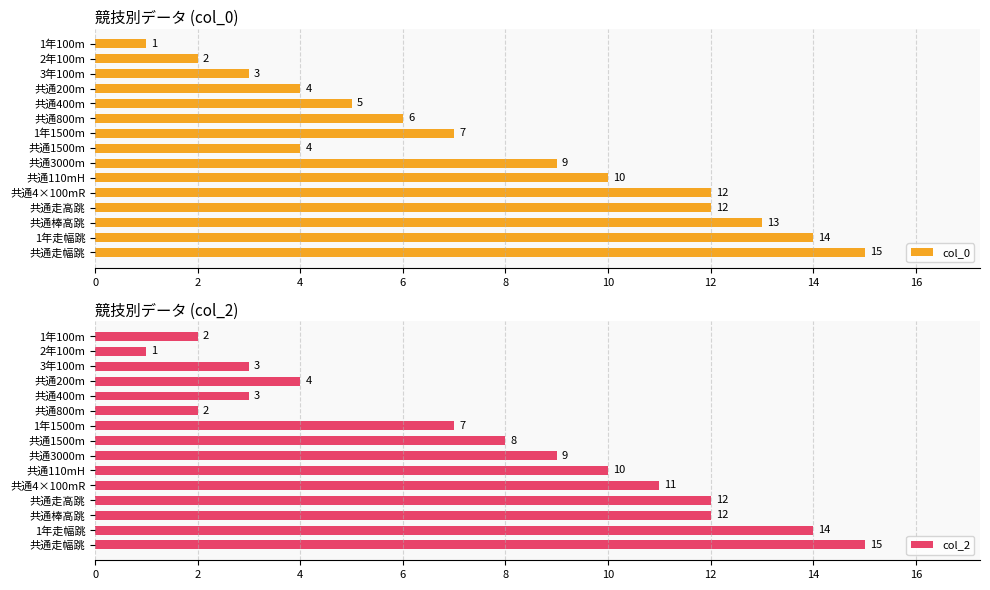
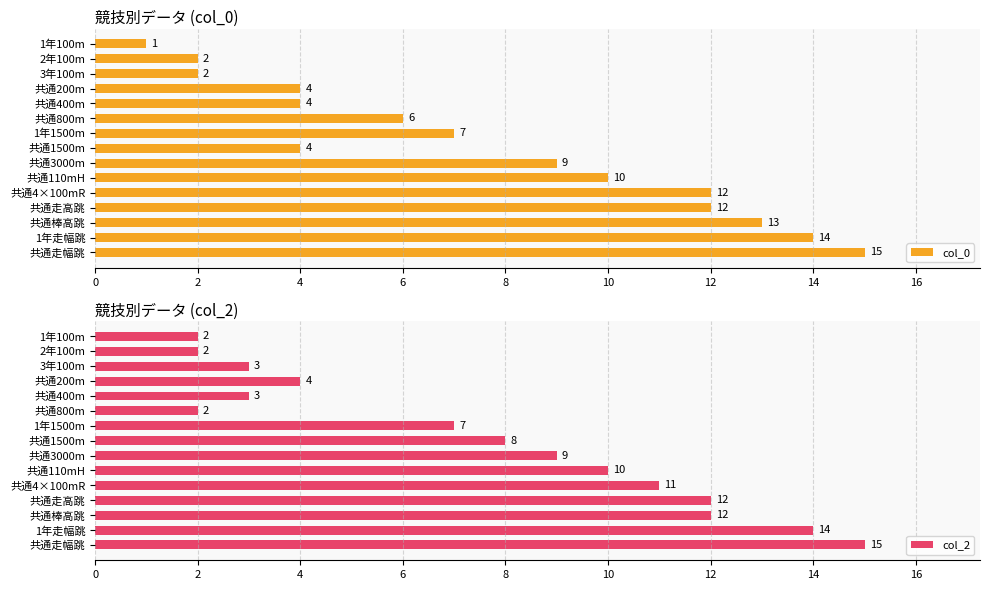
  {
    "競技別データ (col_0)": {
      "1年100m": 1,
      "2年100m": 2,
-     "3年100m": 3,
+     "3年100m": 2,
      "共通200m": 4,
-     "共通400m": 5,
+     "共通400m": 4,
      "共通800m": 6,
      "1年1500m": 7,
      "共通1500m": 4,
      "共通3000m": 9,
      "共通110mH": 10,
      "共通4×100mR": 12,
      "共通走高跳": 12,
      "共通棒高跳": 13,
      "1年走幅跳": 14,
      "共通走幅跳": 15
    },
    "競技別データ (col_2)": {
      "1年100m": 2,
-     "2年100m": 1,
+     "2年100m": 2,
      "3年100m": 3,
      "共通200m": 4,
      "共通400m": 3,
      "共通800m": 2,
      "1年1500m": 7,
      "共通1500m": 8,
      "共通3000m": 9,
      "共通110mH": 10,
      "共通4×100mR": 11,
      "共通走高跳": 12,
      "共通棒高跳": 12,
      "1年走幅跳": 14,
      "共通走幅跳": 15
    }
  }
